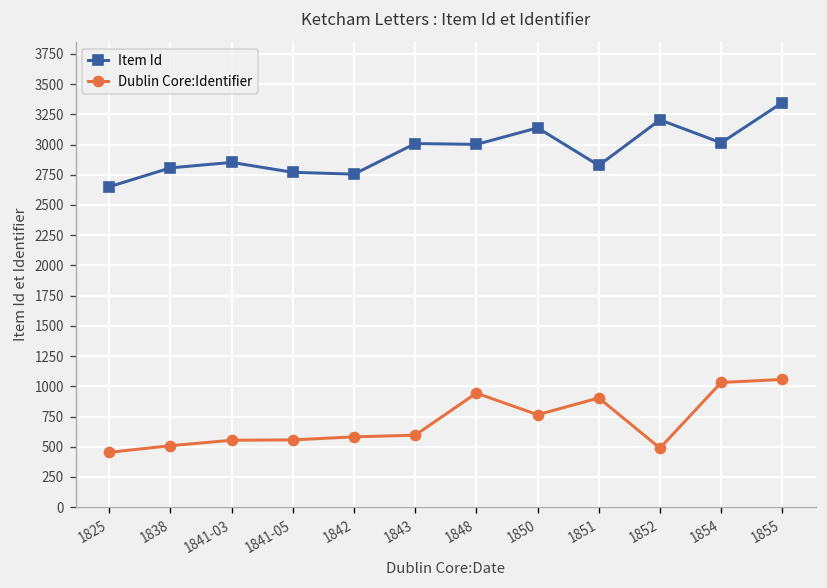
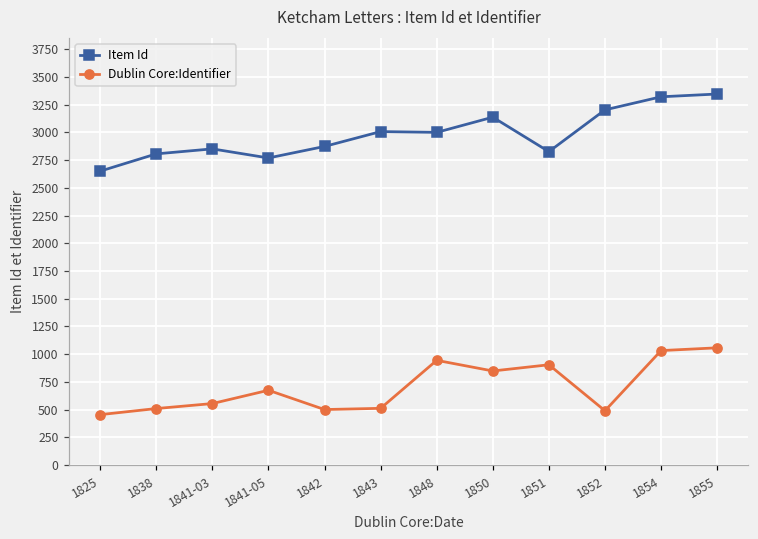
  {
    "Item Id": {
      "1825": 2650,
      "1838": 2810,
      "1841-03": 2850,
      "1841-05": 2770,
-     "1842": 2760,
+     "1842": 2870,
      "1843": 3010,
      "1848": 3000,
      "1850": 3140,
      "1851": 2830,
      "1852": 3200,
-     "1854": 3010,
+     "1854": 3320,
      "1855": 3350
    },
    "Dublin Core:Identifier": {
      "1825": 450,
      "1838": 510,
      "1841-03": 550,
-     "1841-05": 560,
-     "1842": 580,
-     "1843": 600,
+     "1841-05": 670,
+     "1842": 500,
+     "1843": 510,
      "1848": 940,
-     "1850": 770,
+     "1850": 850,
      "1851": 900,
      "1852": 490,
      "1854": 1030,
      "1855": 1060
    }
  }
